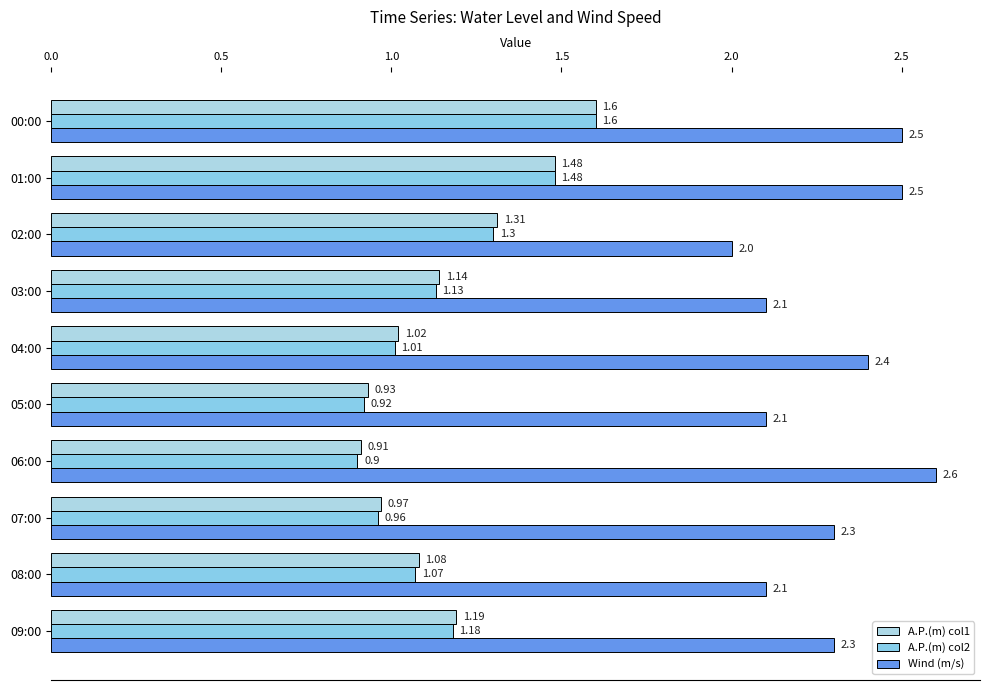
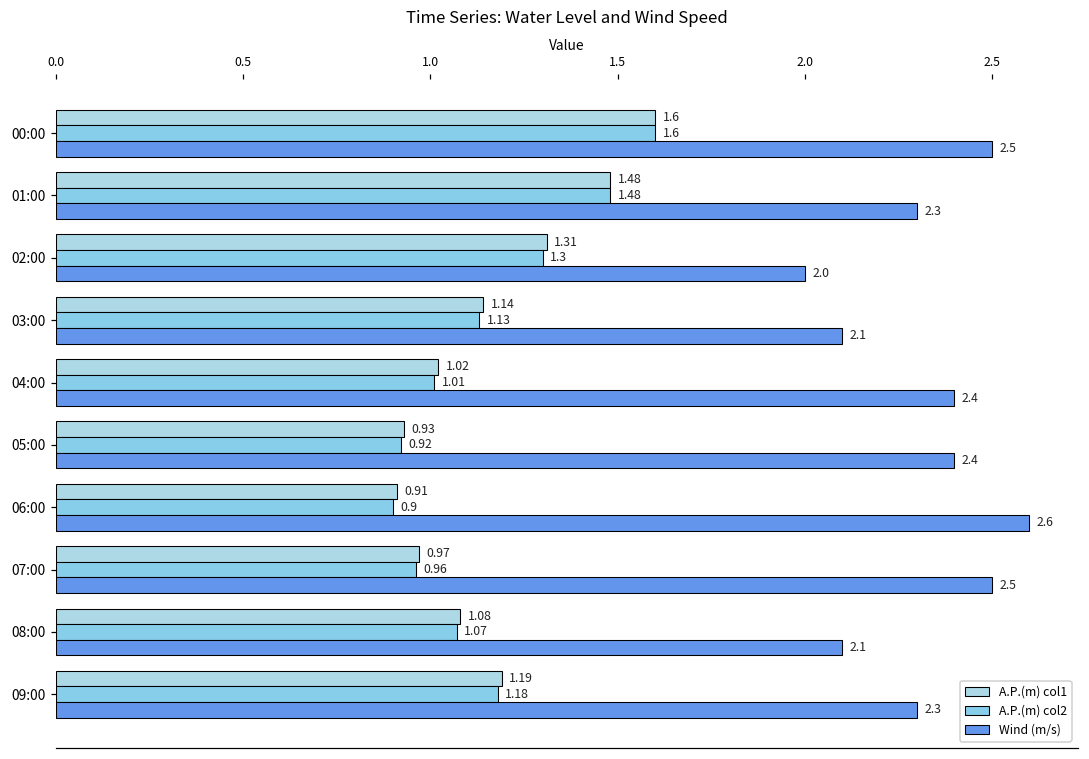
  {
    "Wind (m/s)": {
      "00:00": 2.5,
-     "01:00": 2.5,
+     "01:00": 2.3,
      "02:00": 2.0,
      "03:00": 2.1,
      "04:00": 2.4,
-     "05:00": 2.1,
+     "05:00": 2.4,
      "06:00": 2.6,
-     "07:00": 2.3,
+     "07:00": 2.5,
      "08:00": 2.1,
      "09:00": 2.3
    }
  }
